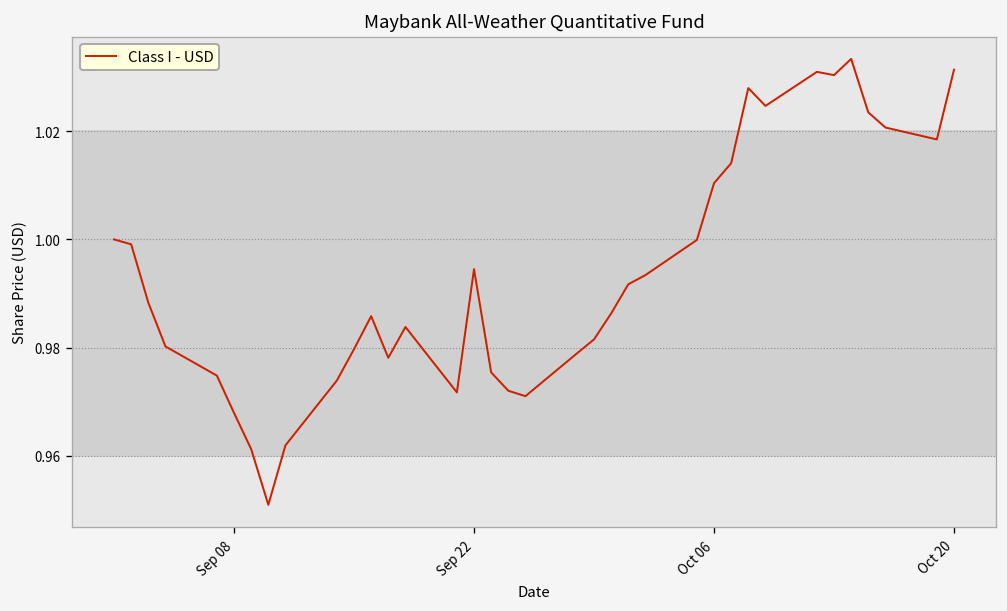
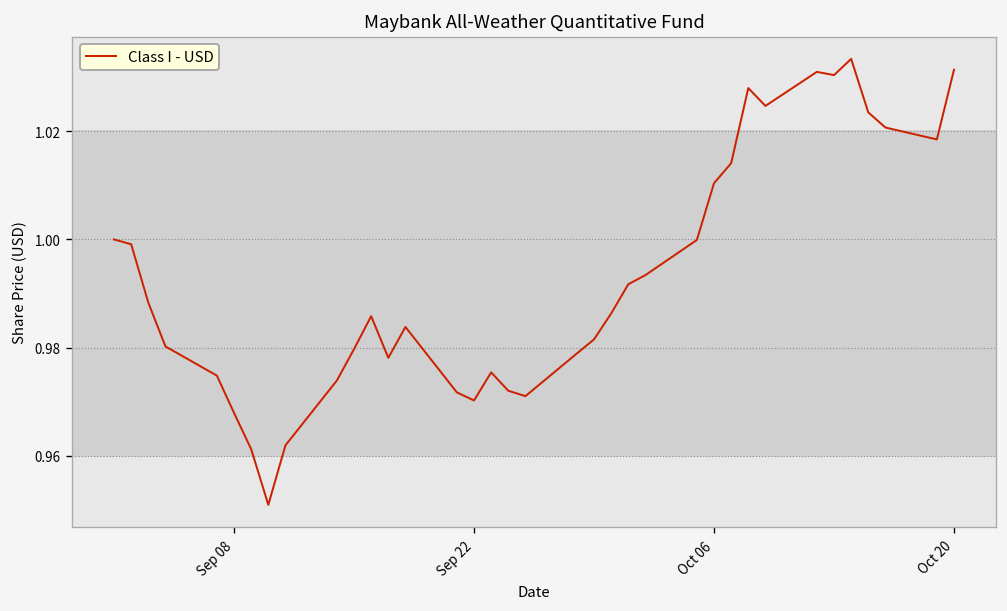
  {
    "Sep 08": 0.968,
-   "Sep 22": 0.995,
+   "Sep 22": 0.970,
    "Oct 06": 1.010,
    "Oct 20": 1.031
  }
